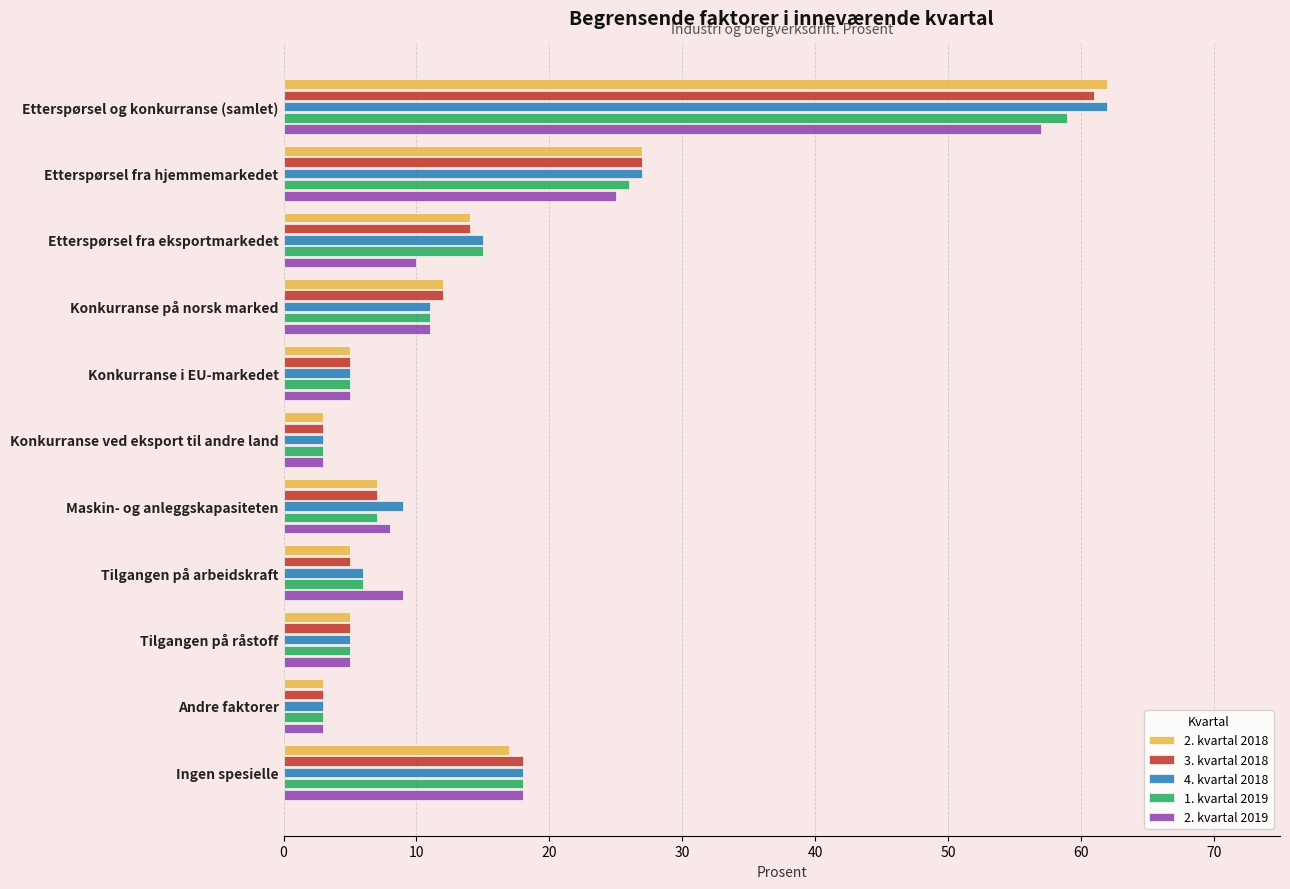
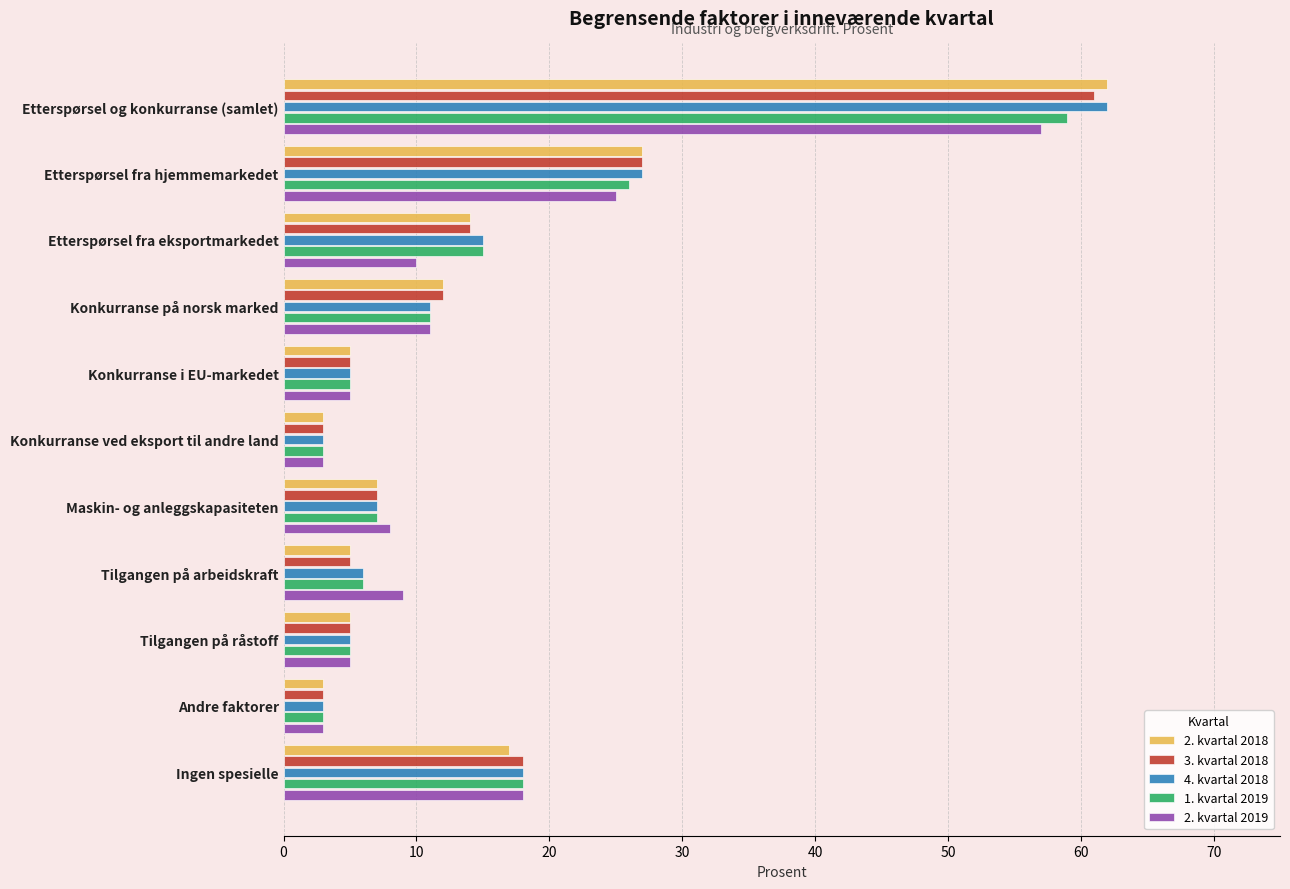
  {
    "2. kvartal 2018": {
      "Etterspørsel og konkurranse (samlet)": 62,
      "Etterspørsel fra hjemmemarkedet": 27,
      "Etterspørsel fra eksportmarkedet": 14,
      "Konkurranse på norsk marked": 12,
      "Konkurranse i EU-markedet": 5,
      "Konkurranse ved eksport til andre land": 3,
      "Maskin- og anleggskapasiteten": 7,
      "Tilgangen på arbeidskraft": 5,
      "Tilgangen på råstoff": 5,
      "Andre faktorer": 3,
      "Ingen spesielle": 17
    },
    "3. kvartal 2018": {
      "Etterspørsel og konkurranse (samlet)": 61,
      "Etterspørsel fra hjemmemarkedet": 27,
      "Etterspørsel fra eksportmarkedet": 14,
      "Konkurranse på norsk marked": 12,
      "Konkurranse i EU-markedet": 5,
      "Konkurranse ved eksport til andre land": 3,
      "Maskin- og anleggskapasiteten": 7,
      "Tilgangen på arbeidskraft": 5,
      "Tilgangen på råstoff": 5,
      "Andre faktorer": 3,
      "Ingen spesielle": 18
    },
    "4. kvartal 2018": {
      "Etterspørsel og konkurranse (samlet)": 62,
      "Etterspørsel fra hjemmemarkedet": 27,
      "Etterspørsel fra eksportmarkedet": 15,
      "Konkurranse på norsk marked": 11,
      "Konkurranse i EU-markedet": 5,
      "Konkurranse ved eksport til andre land": 3,
-     "Maskin- og anleggskapasiteten": 9,
+     "Maskin- og anleggskapasiteten": 7,
      "Tilgangen på arbeidskraft": 6,
      "Tilgangen på råstoff": 5,
      "Andre faktorer": 3,
      "Ingen spesielle": 18
    },
    "1. kvartal 2019": {
      "Etterspørsel og konkurranse (samlet)": 59,
      "Etterspørsel fra hjemmemarkedet": 26,
      "Etterspørsel fra eksportmarkedet": 15,
      "Konkurranse på norsk marked": 11,
      "Konkurranse i EU-markedet": 5,
      "Konkurranse ved eksport til andre land": 3,
      "Maskin- og anleggskapasiteten": 7,
      "Tilgangen på arbeidskraft": 6,
      "Tilgangen på råstoff": 5,
      "Andre faktorer": 3,
      "Ingen spesielle": 18
    },
    "2. kvartal 2019": {
      "Etterspørsel og konkurranse (samlet)": 57,
      "Etterspørsel fra hjemmemarkedet": 25,
      "Etterspørsel fra eksportmarkedet": 10,
      "Konkurranse på norsk marked": 11,
      "Konkurranse i EU-markedet": 5,
      "Konkurranse ved eksport til andre land": 3,
      "Maskin- og anleggskapasiteten": 8,
      "Tilgangen på arbeidskraft": 9,
      "Tilgangen på råstoff": 5,
      "Andre faktorer": 3,
      "Ingen spesielle": 18
    }
  }
